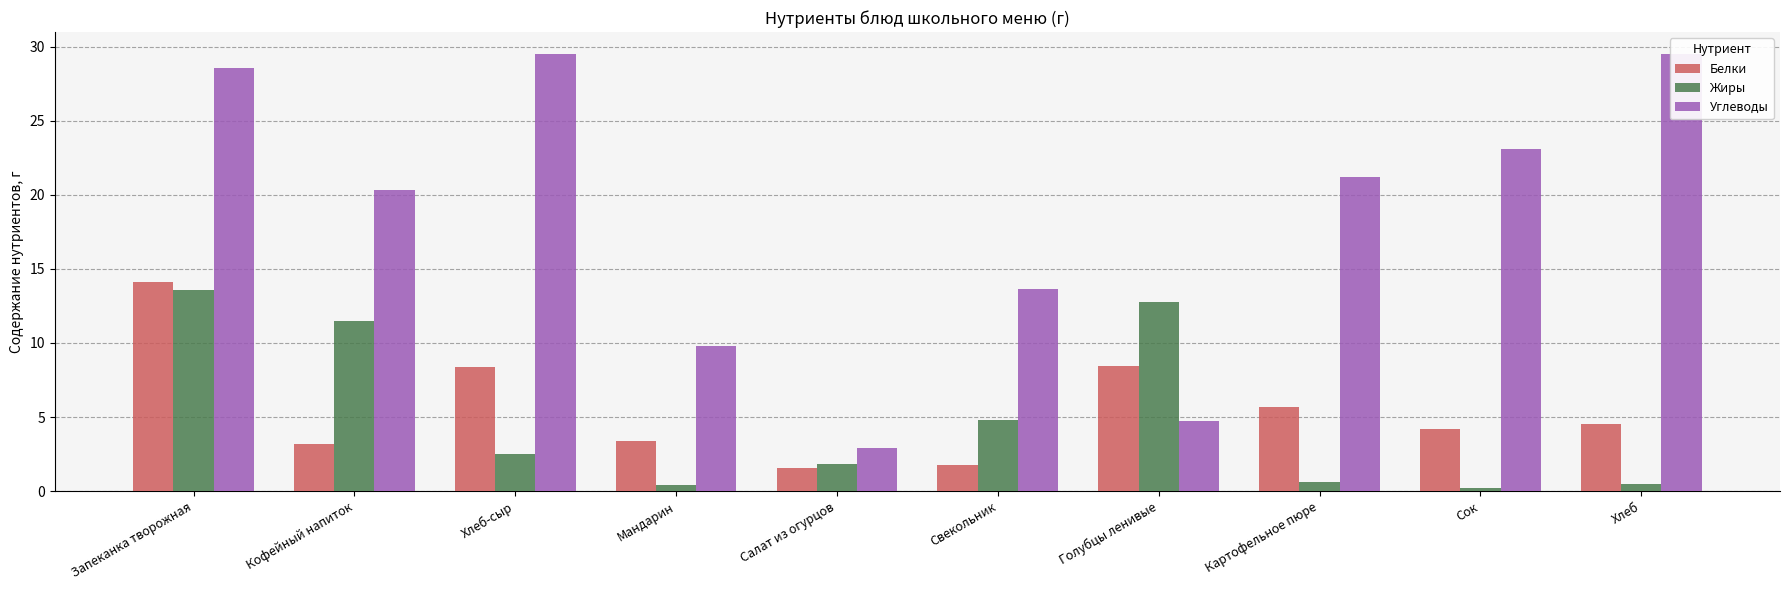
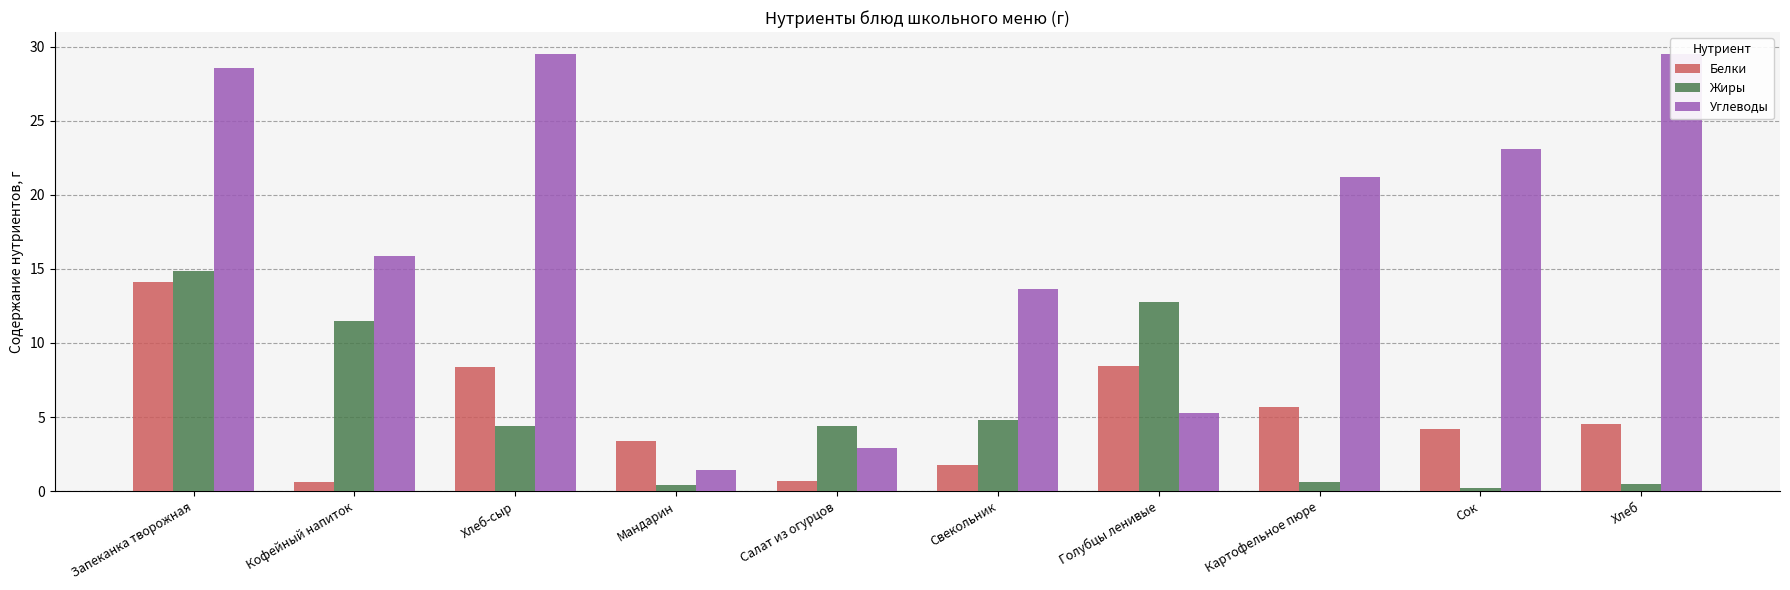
  {
    "Белки": {
      "Запеканка творожная": 14.1,
-     "Кофейный напиток": 3.2,
+     "Кофейный напиток": 0.6,
      "Хлеб-сыр": 8.4,
      "Мандарин": 3.4,
-     "Салат из огурцов": 1.6,
+     "Салат из огурцов": 0.7,
      "Свекольник": 1.7,
      "Голубцы ленивые": 8.4,
      "Картофельное пюре": 5.7,
      "Сок": 4.2,
      "Хлеб": 4.6
    },
    "Жиры": {
-     "Запеканка творожная": 13.6,
+     "Запеканка творожная": 14.9,
      "Кофейный напиток": 11.5,
-     "Хлеб-сыр": 2.5,
+     "Хлеб-сыр": 4.4,
      "Мандарин": 0.4,
-     "Салат из огурцов": 1.9,
+     "Салат из огурцов": 4.4,
      "Свекольник": 4.8,
      "Голубцы ленивые": 12.8,
      "Картофельное пюре": 0.6,
      "Сок": 0.2,
      "Хлеб": 0.5
    },
    "Углеводы": {
      "Запеканка творожная": 28.6,
-     "Кофейный напиток": 20.3,
+     "Кофейный напиток": 15.9,
      "Хлеб-сыр": 29.5,
-     "Мандарин": 9.8,
+     "Мандарин": 1.4,
      "Салат из огурцов": 2.9,
      "Свекольник": 13.6,
-     "Голубцы ленивые": 4.7,
+     "Голубцы ленивые": 5.3,
      "Картофельное пюре": 21.2,
      "Сок": 23.1
    }
  }
